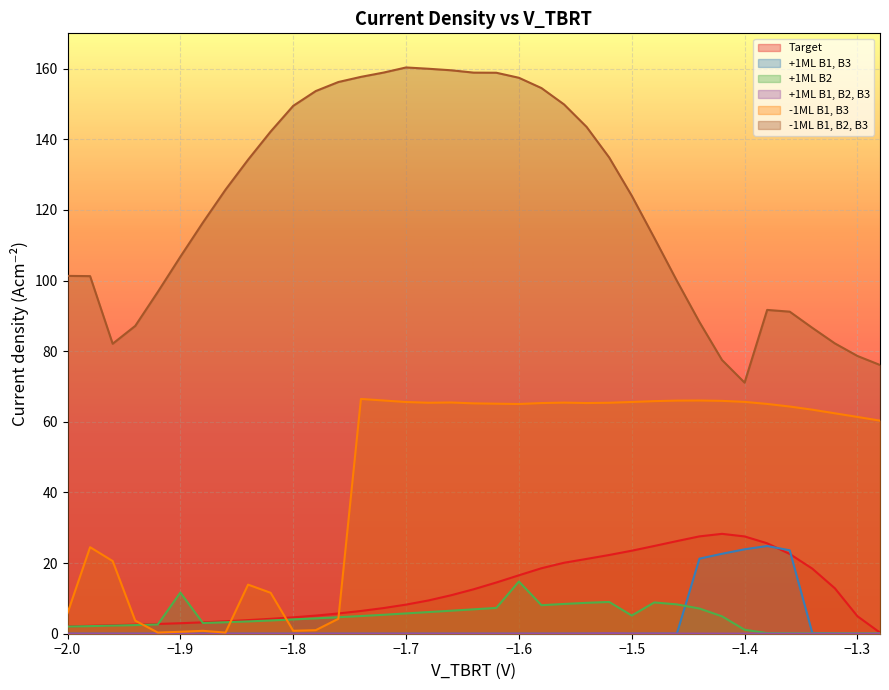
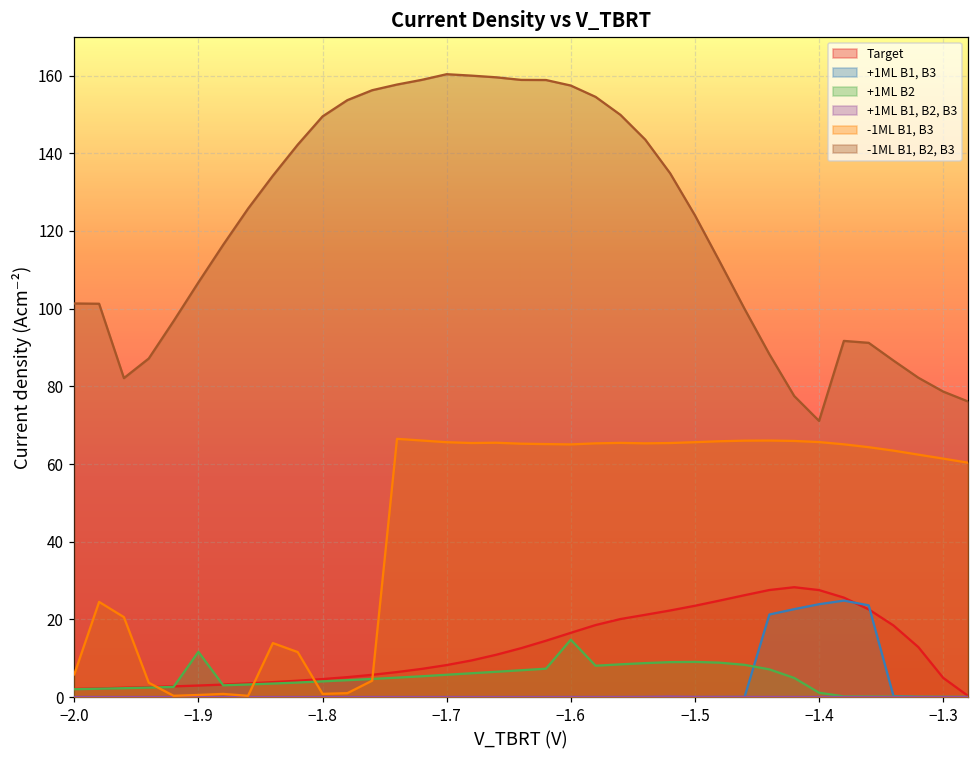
  {
    "+1ML B2": {
      "−1.9": 12,
      "−1.7": 6,
      "−1.6": 15,
-     "−1.5": 5,
+     "−1.5": 9,
      "−1.4": 1
    }
  }
